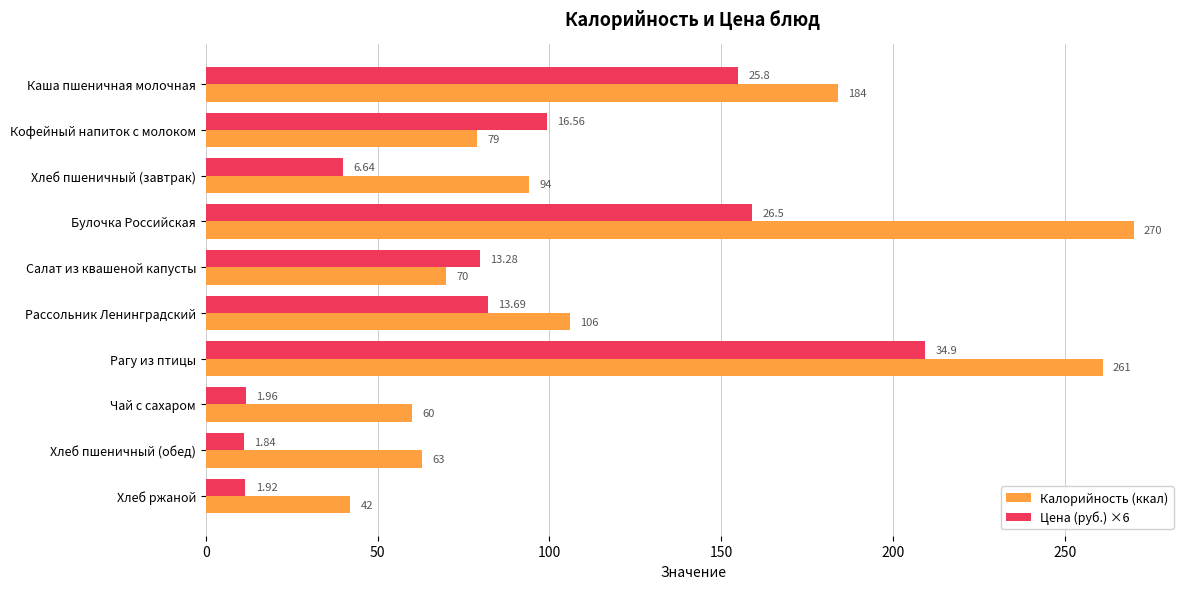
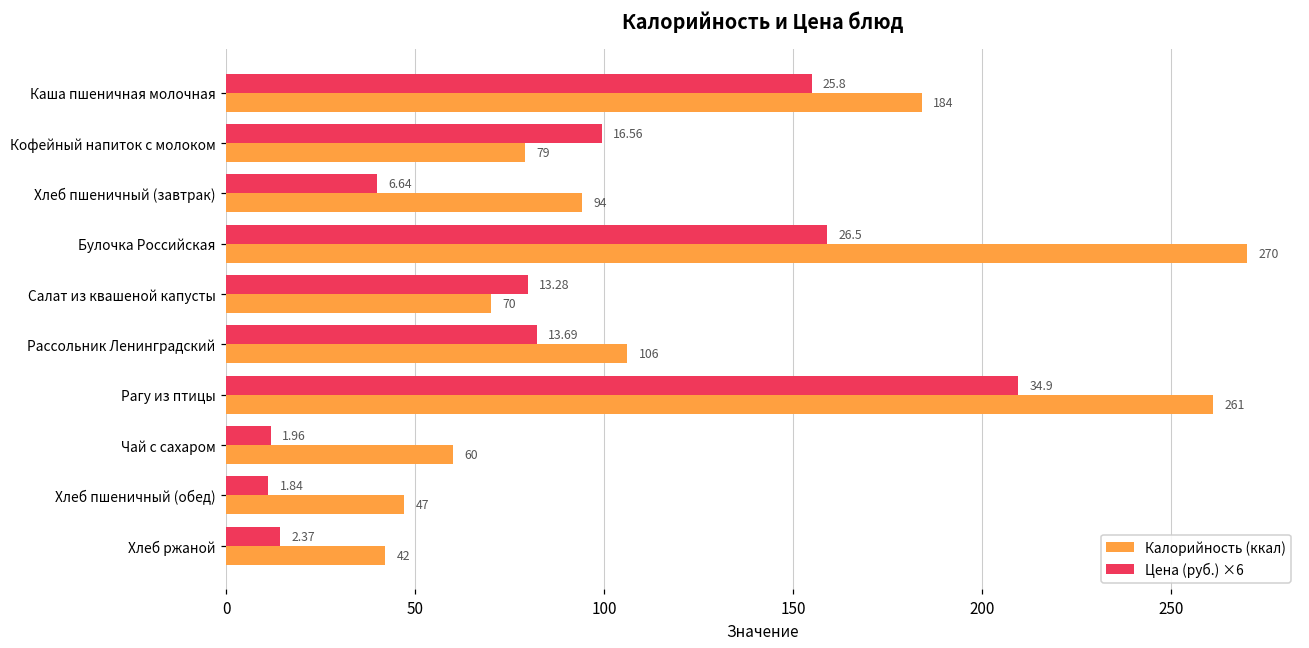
  {
    "Калорийность (ккал)": {
      "Каша пшеничная молочная": 184,
      "Кофейный напиток с молоком": 79,
      "Хлеб пшеничный (завтрак)": 94,
      "Булочка Российская": 270,
      "Салат из квашеной капусты": 70,
      "Рассольник Ленинградский": 106,
      "Рагу из птицы": 261,
      "Чай с сахаром": 60,
-     "Хлеб пшеничный (обед)": 63,
+     "Хлеб пшеничный (обед)": 47,
      "Хлеб ржаной": 42
    },
    "Цена (руб.) ×6": {
-     "Хлеб ржаной": 1.92
+     "Хлеб ржаной": 2.37
    }
  }
